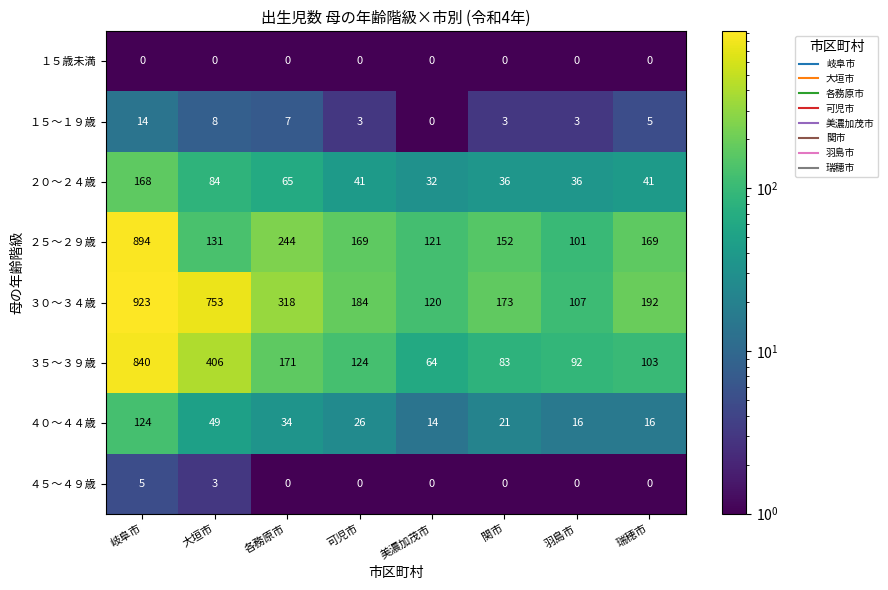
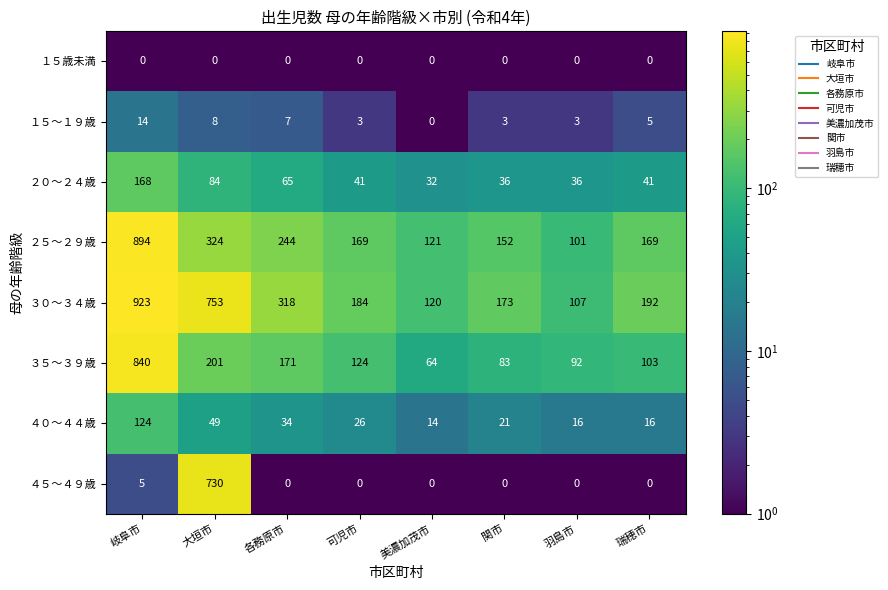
  {
    "１５歳未満": {
      "岐阜市": 0,
      "大垣市": 0,
      "各務原市": 0,
      "可児市": 0,
      "美濃加茂市": 0,
      "関市": 0,
      "羽島市": 0,
      "瑞穂市": 0
    },
    "１５～１９歳": {
      "岐阜市": 14,
      "大垣市": 8,
      "各務原市": 7,
      "可児市": 3,
      "美濃加茂市": 0,
      "関市": 3,
      "羽島市": 3,
      "瑞穂市": 5
    },
    "２０～２４歳": {
      "岐阜市": 168,
      "大垣市": 84,
      "各務原市": 65,
      "可児市": 41,
      "美濃加茂市": 32,
      "関市": 36,
      "羽島市": 36,
      "瑞穂市": 41
    },
    "２５～２９歳": {
      "岐阜市": 894,
-     "大垣市": 131,
+     "大垣市": 324,
      "各務原市": 244,
      "可児市": 169,
      "美濃加茂市": 121,
      "関市": 152,
      "羽島市": 101,
      "瑞穂市": 169
    },
    "３０～３４歳": {
      "岐阜市": 923,
      "大垣市": 753,
      "各務原市": 318,
      "可児市": 184,
      "美濃加茂市": 120,
      "関市": 173,
      "羽島市": 107,
      "瑞穂市": 192
    },
    "３５～３９歳": {
      "岐阜市": 840,
-     "大垣市": 406,
+     "大垣市": 201,
      "各務原市": 171,
      "可児市": 124,
      "美濃加茂市": 64,
      "関市": 83,
      "羽島市": 92,
      "瑞穂市": 103
    },
    "４０～４４歳": {
      "岐阜市": 124,
      "大垣市": 49,
      "各務原市": 34,
      "可児市": 26,
      "美濃加茂市": 14,
      "関市": 21,
      "羽島市": 16,
      "瑞穂市": 16
    },
    "４５～４９歳": {
      "岐阜市": 5,
-     "大垣市": 3,
+     "大垣市": 730,
      "各務原市": 0,
      "可児市": 0,
      "美濃加茂市": 0,
      "関市": 0,
      "羽島市": 0,
      "瑞穂市": 0
    }
  }
